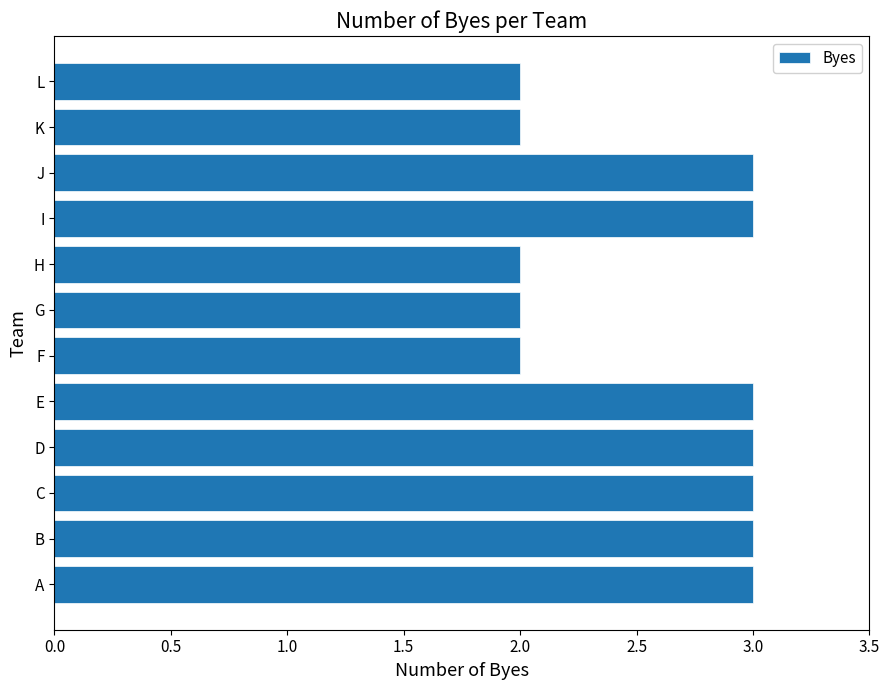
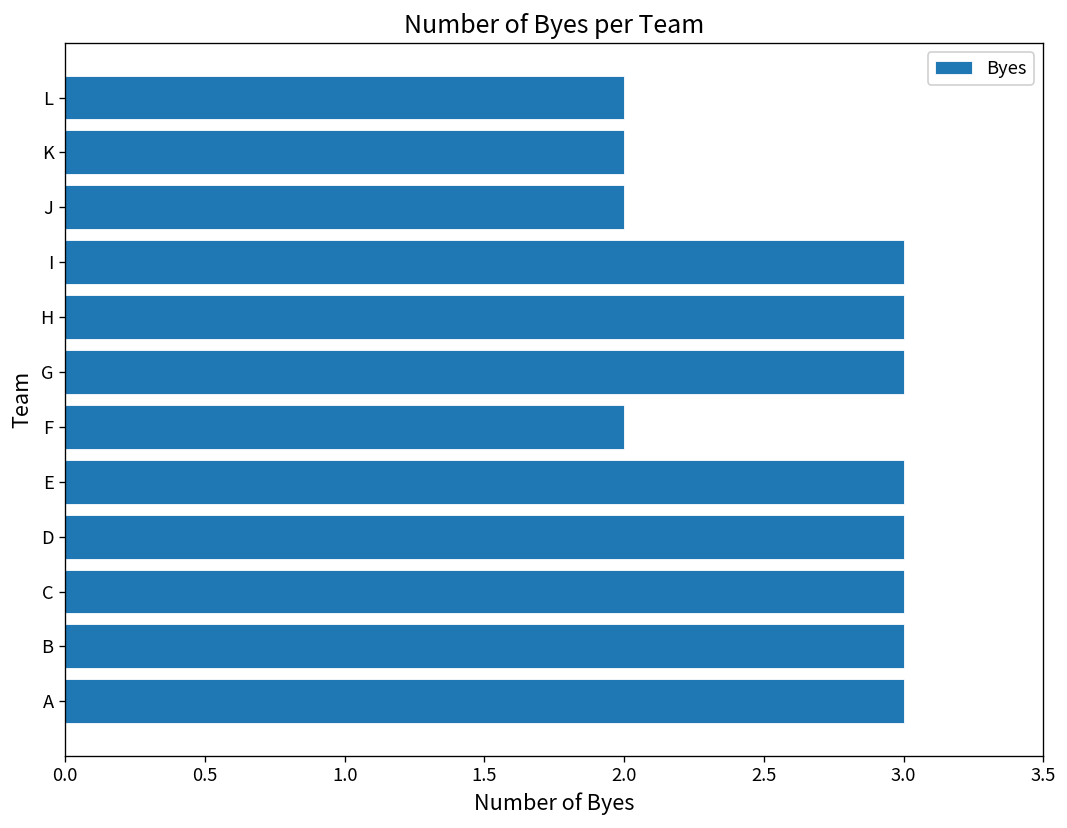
  {
    "L": 2,
    "K": 2,
-   "J": 3,
+   "J": 2,
    "I": 3,
-   "H": 2,
-   "G": 2,
+   "H": 3,
+   "G": 3,
    "F": 2,
    "E": 3,
    "D": 3,
    "C": 3,
    "B": 3,
    "A": 3
  }
